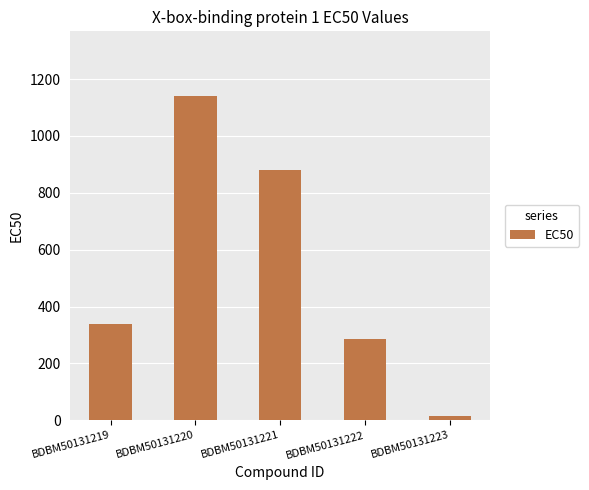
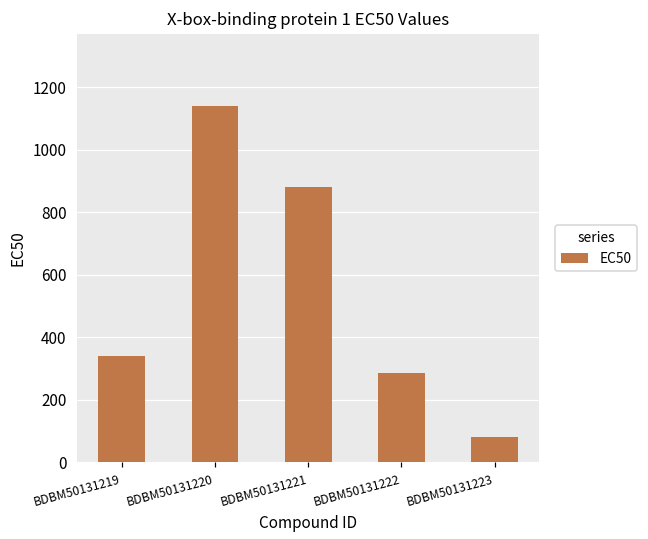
  {
    "BDBM50131219": 340,
    "BDBM50131220": 1140,
    "BDBM50131221": 880,
    "BDBM50131222": 280,
-   "BDBM50131223": 20
+   "BDBM50131223": 80
  }
